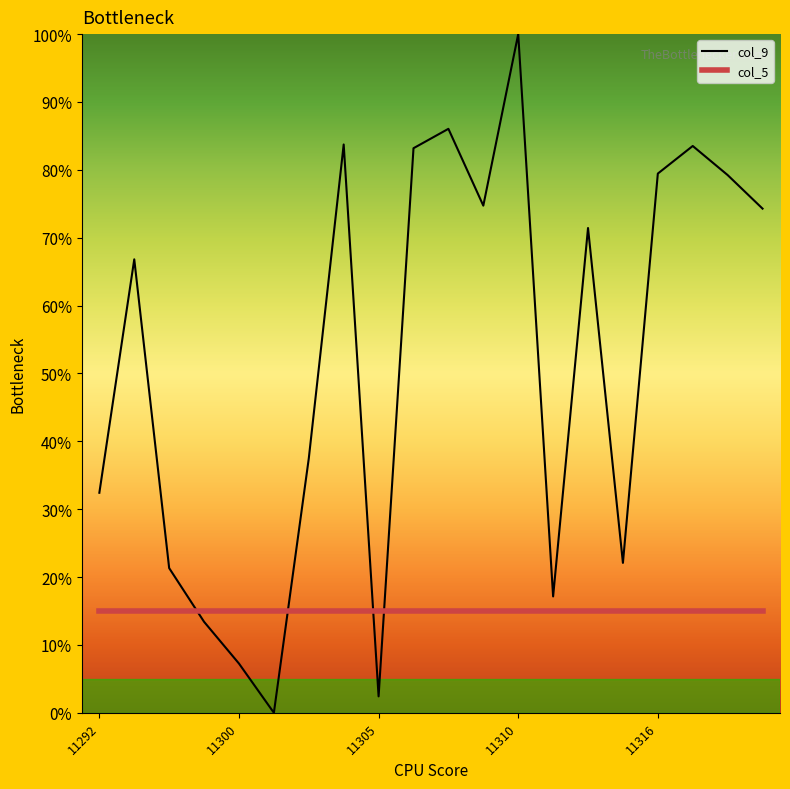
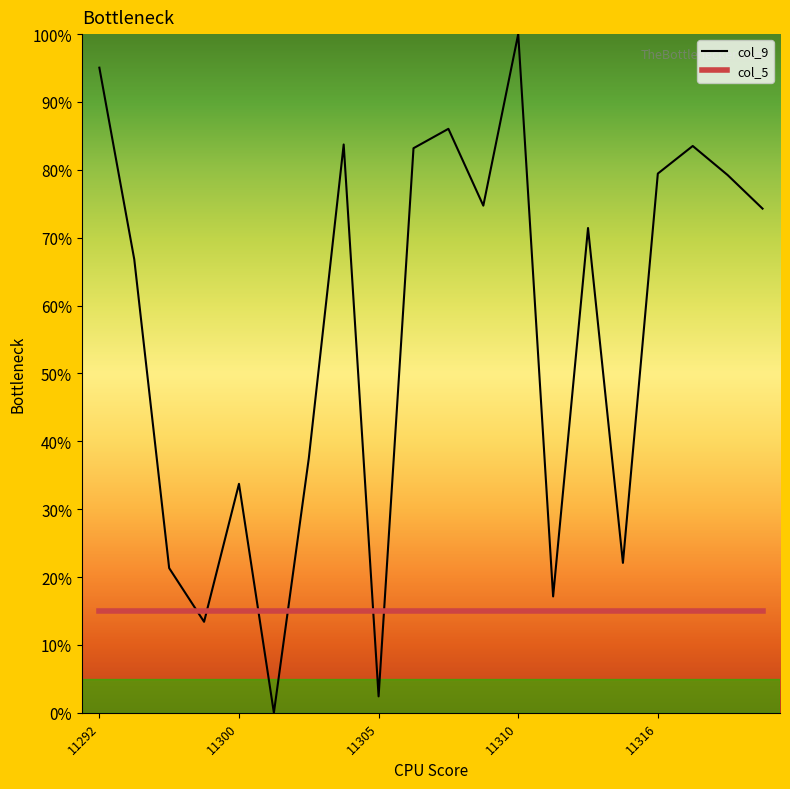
  {
    "col_9": {
-     "11292": "32%",
-     "11300": "7%",
+     "11292": "95%",
+     "11300": "34%",
      "11310": "100%",
      "11316": "79%"
    },
    "col_5": {
      "11292": "15%",
      "11300": "15%",
      "11305": "15%",
      "11310": "15%",
      "11316": "15%"
    }
  }
